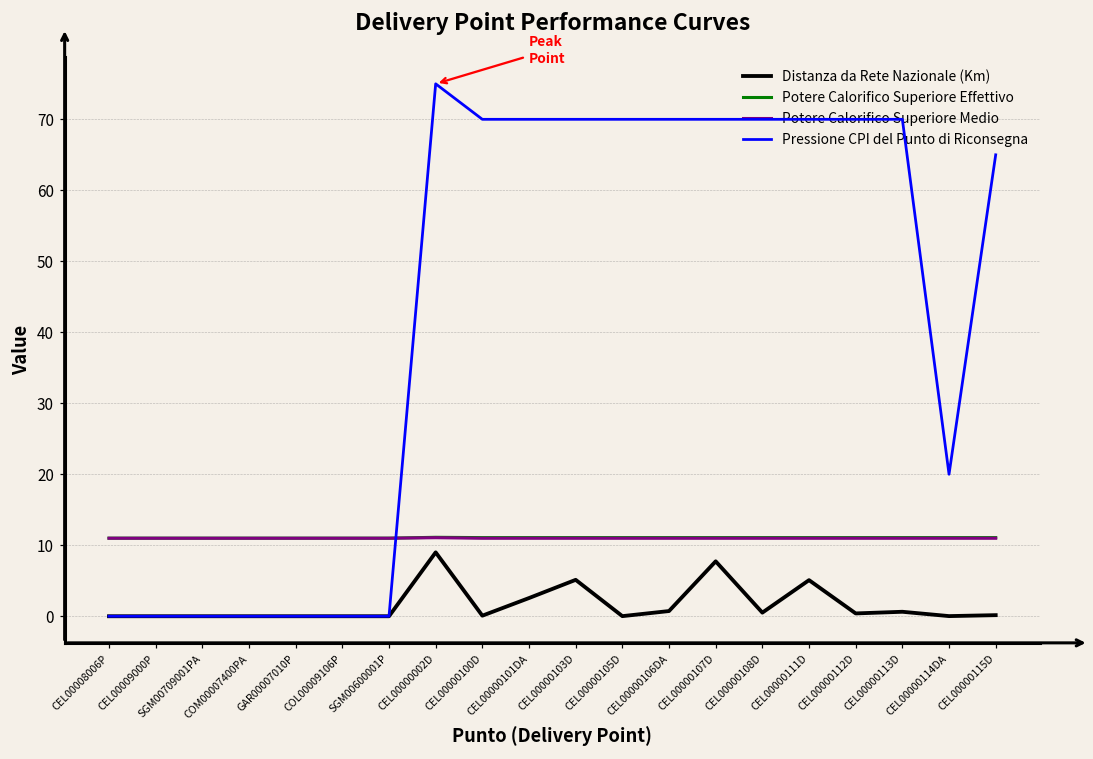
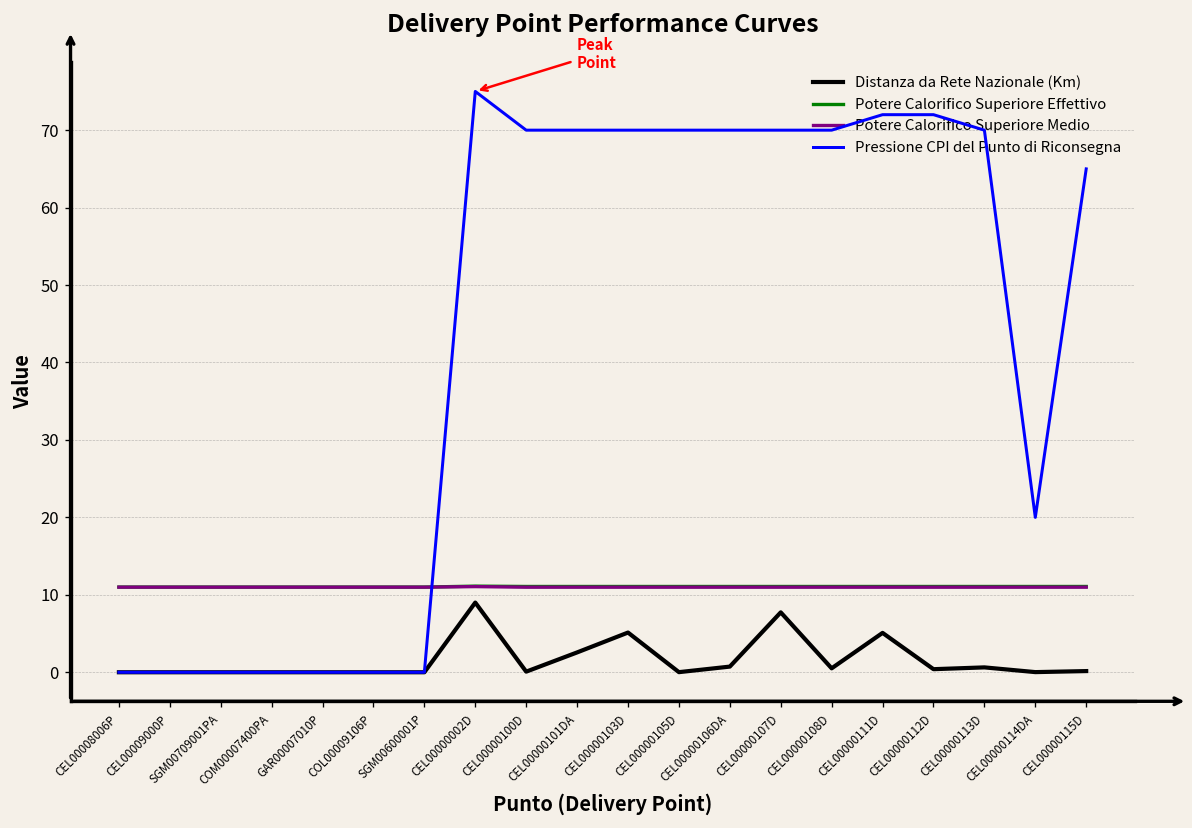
  {
    "Distanza da Rete Nazionale (Km)": {
      "CEL00000002D": 9,
      "CEL00000100D": 0,
      "CEL00000101DA": 3,
      "CEL00000103D": 5,
      "CEL00000105D": 0,
      "CEL00000106DA": 1,
      "CEL00000107D": 8,
      "CEL00000108D": 1,
      "CEL00000111D": 5,
      "CEL00000112D": 0,
      "CEL00000113D": 1,
      "CEL00000114DA": 0,
      "CEL00000115D": 0
    },
    "Pressione CPI del Punto di Riconsegna": {
      "CEL00000002D": 75,
      "CEL00000100D": 70,
      "CEL00000101DA": 70,
      "CEL00000103D": 70,
      "CEL00000105D": 70,
      "CEL00000106DA": 70,
      "CEL00000107D": 70,
      "CEL00000108D": 70,
-     "CEL00000111D": 70,
-     "CEL00000112D": 70,
+     "CEL00000111D": 72,
+     "CEL00000112D": 72,
      "CEL00000113D": 70,
      "CEL00000114DA": 20,
      "CEL00000115D": 65
    }
  }
